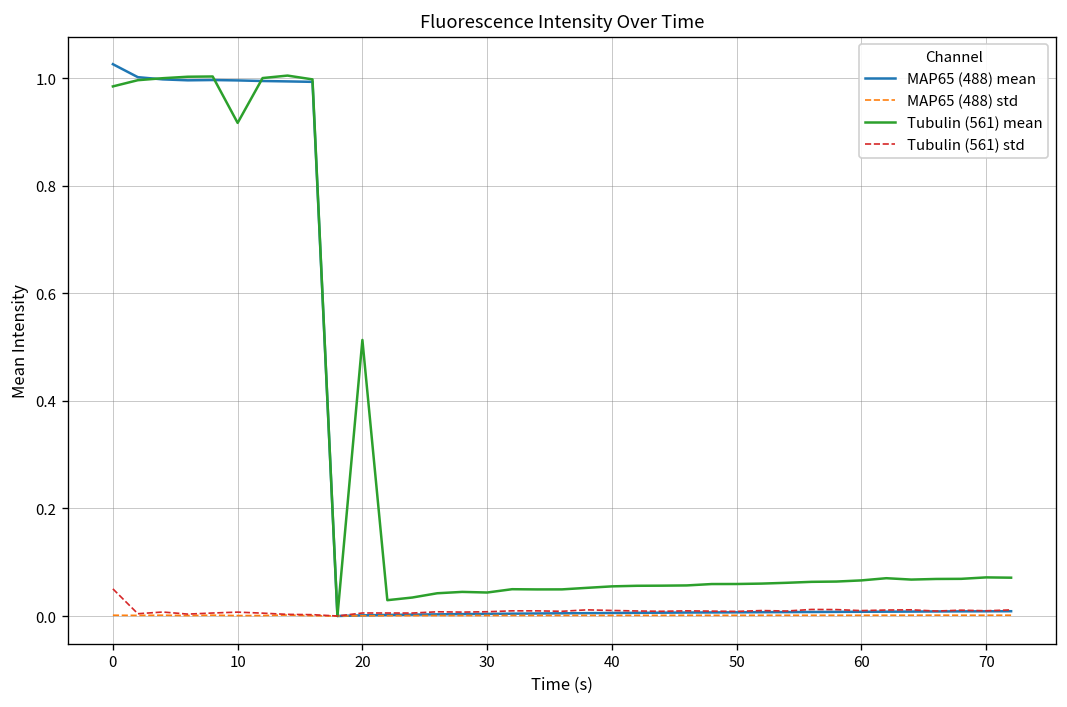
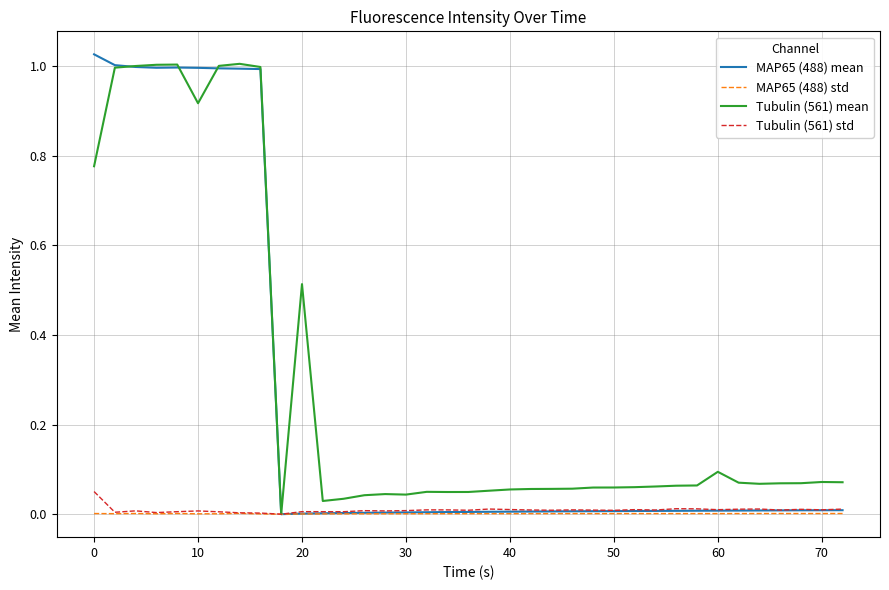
  {
    "MAP65 (488) mean": {
      "0": 1.03,
      "10": 1.00
    },
    "MAP65 (488) std": {
      "0": 0.00,
      "10": 0.00,
      "60": 0.00,
      "70": 0.00
    },
    "Tubulin (561) mean": {
-     "0": 0.99,
+     "0": 0.78,
      "10": 0.92,
      "20": 0.51,
      "30": 0.04,
      "40": 0.06,
      "50": 0.06,
-     "60": 0.07,
+     "60": 0.09,
      "70": 0.07
    },
    "Tubulin (561) std": {
      "0": 0.05,
      "10": 0.01
    }
  }
